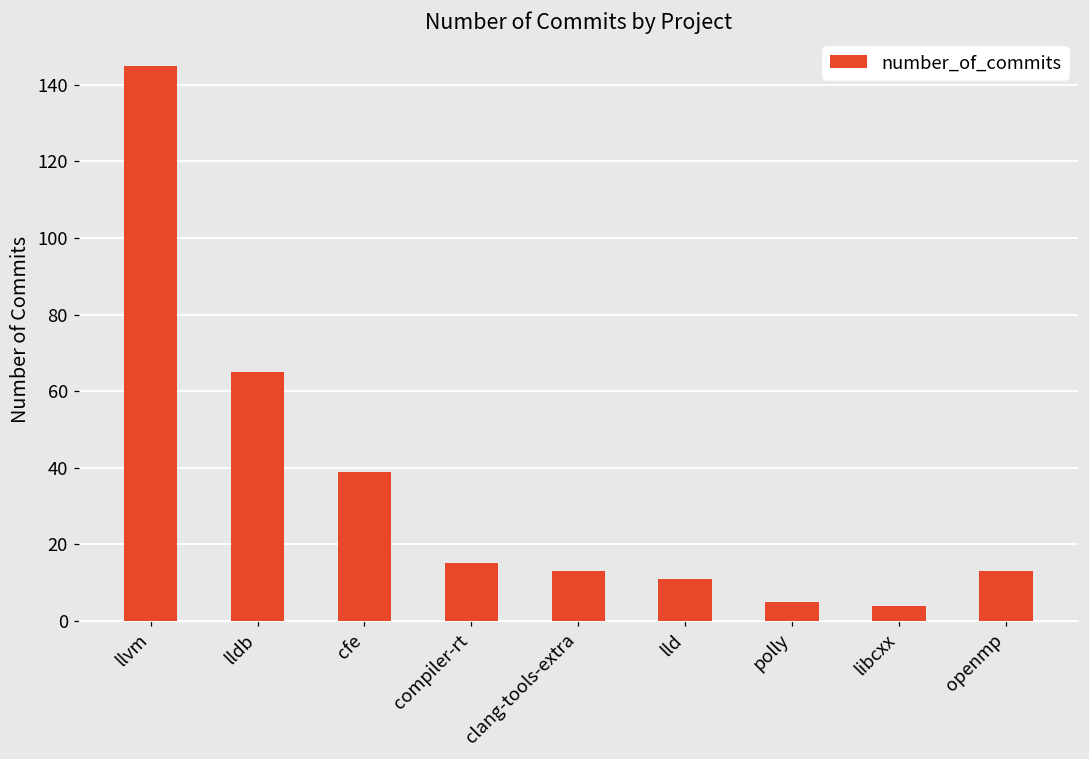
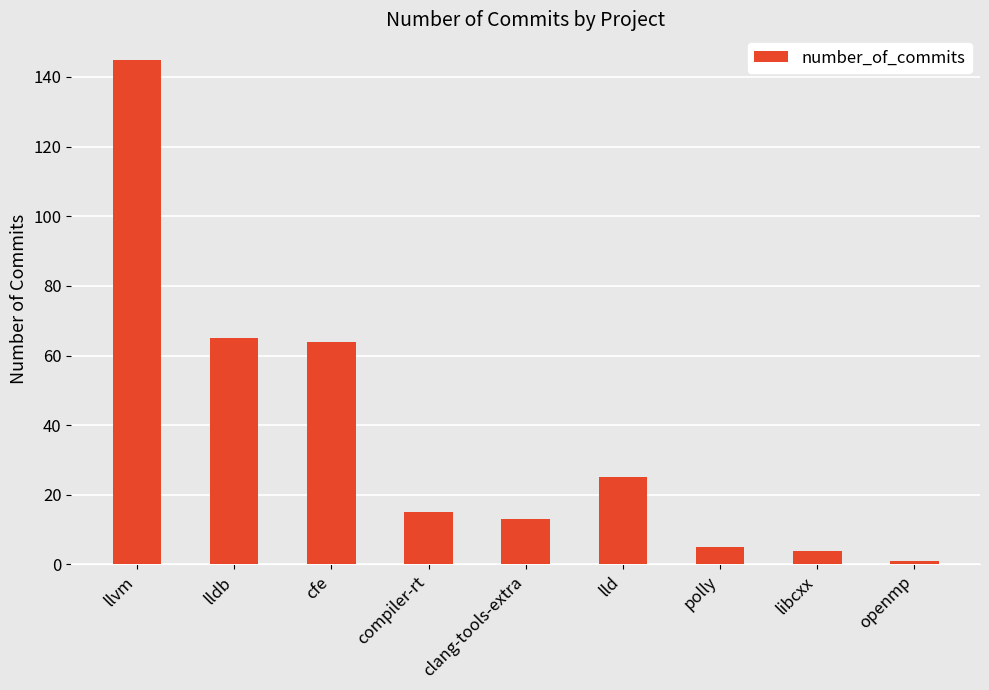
  {
    "llvm": 145,
    "lldb": 65,
-   "cfe": 39,
+   "cfe": 64,
    "compiler-rt": 15,
    "clang-tools-extra": 13,
-   "lld": 11,
+   "lld": 25,
    "polly": 5,
    "libcxx": 4,
-   "openmp": 13
+   "openmp": 1
  }
